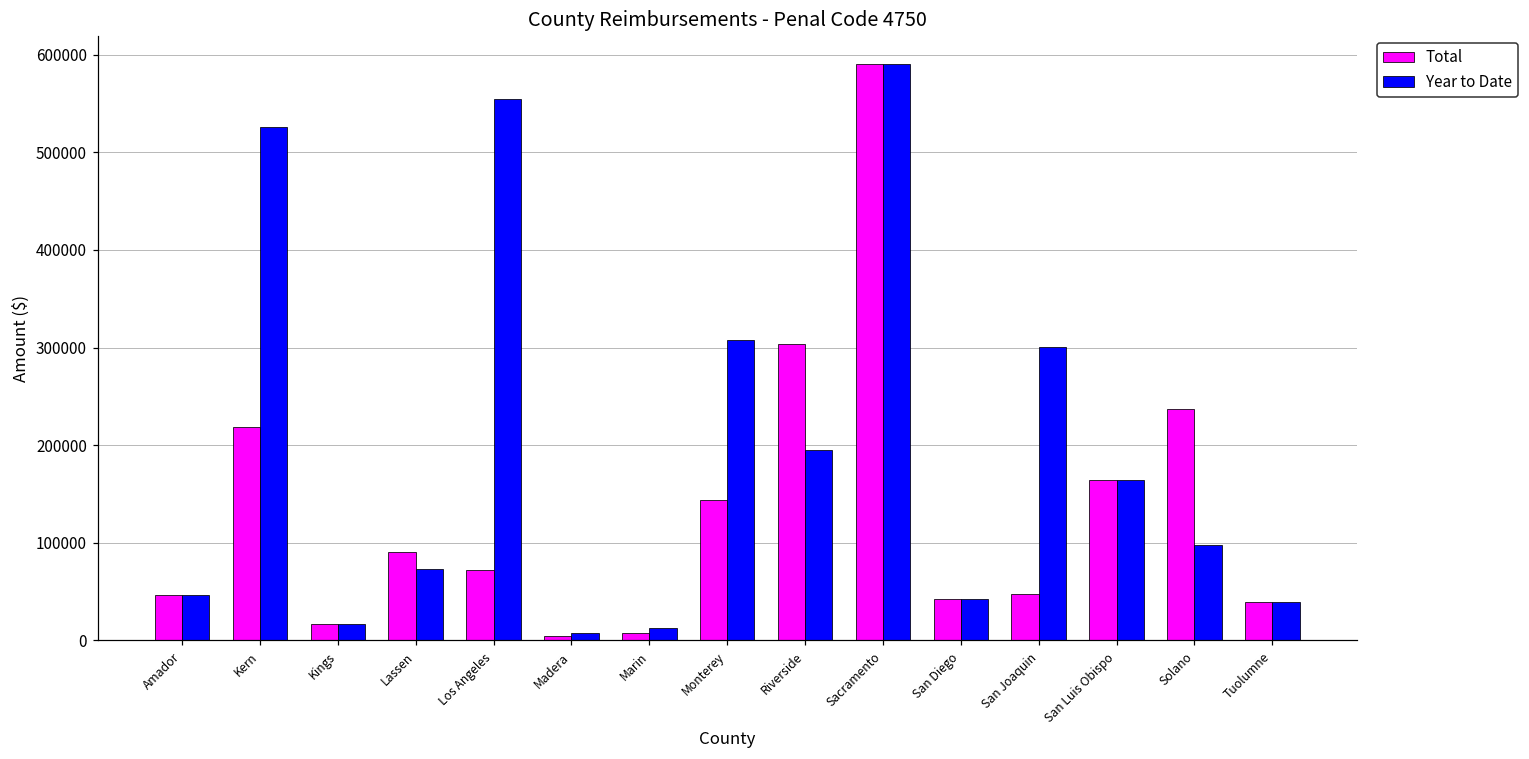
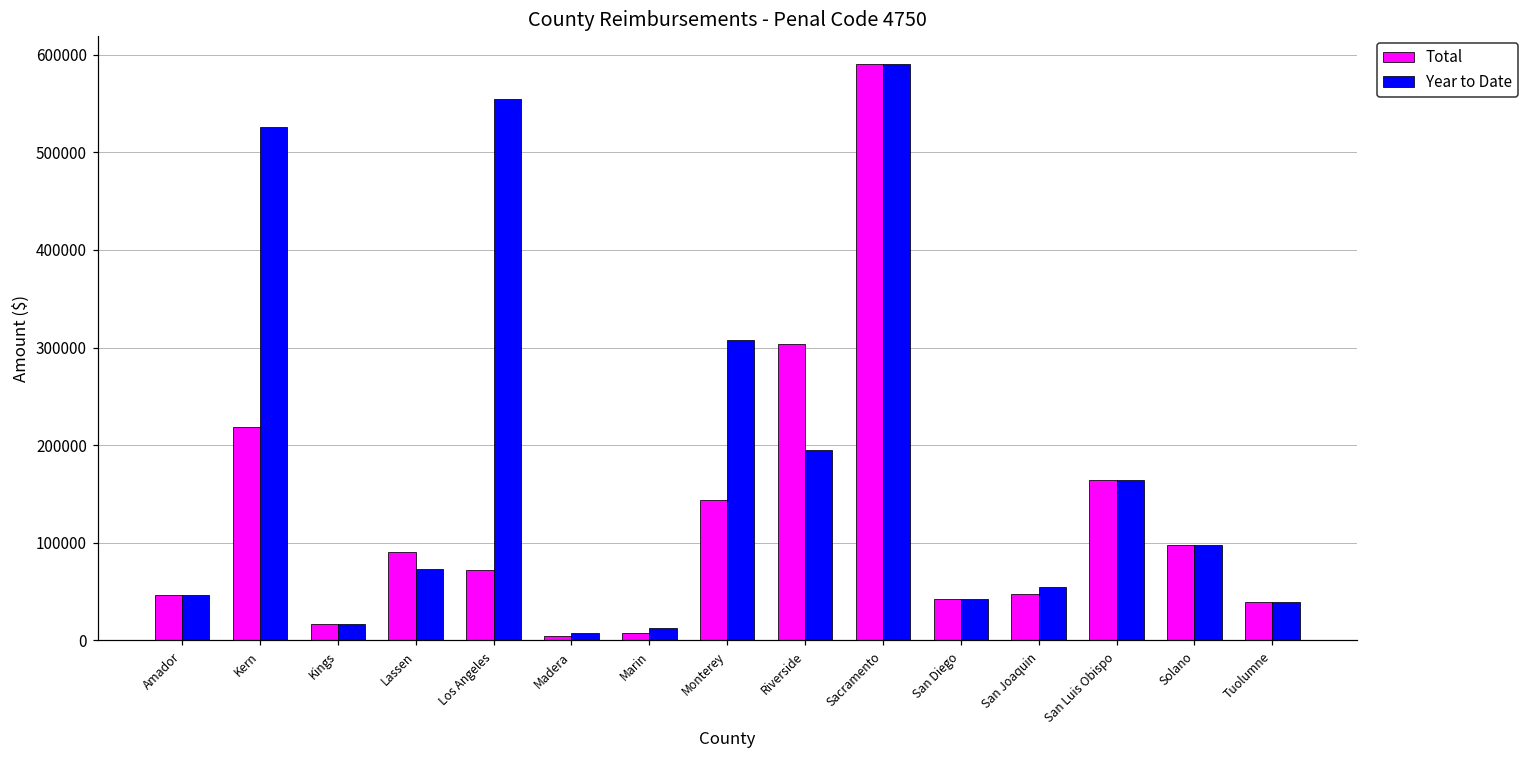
  {
    "Total": {
      "Amador": 50000,
      "Kern": 220000,
      "Kings": 20000,
      "Lassen": 90000,
      "Los Angeles": 70000,
      "Madera": 0,
      "Marin": 10000,
      "Monterey": 140000,
      "Riverside": 300000,
      "Sacramento": 590000,
      "San Diego": 40000,
      "San Joaquin": 50000,
      "San Luis Obispo": 160000,
-     "Solano": 240000,
+     "Solano": 100000,
      "Tuolumne": 40000
    },
    "Year to Date": {
      "Amador": 50000,
      "Kern": 530000,
      "Kings": 20000,
      "Lassen": 70000,
      "Los Angeles": 550000,
      "Madera": 10000,
      "Marin": 10000,
      "Monterey": 310000,
      "Riverside": 200000,
      "Sacramento": 590000,
      "San Diego": 40000,
-     "San Joaquin": 300000,
+     "San Joaquin": 50000,
      "San Luis Obispo": 160000,
      "Solano": 100000,
      "Tuolumne": 40000
    }
  }
